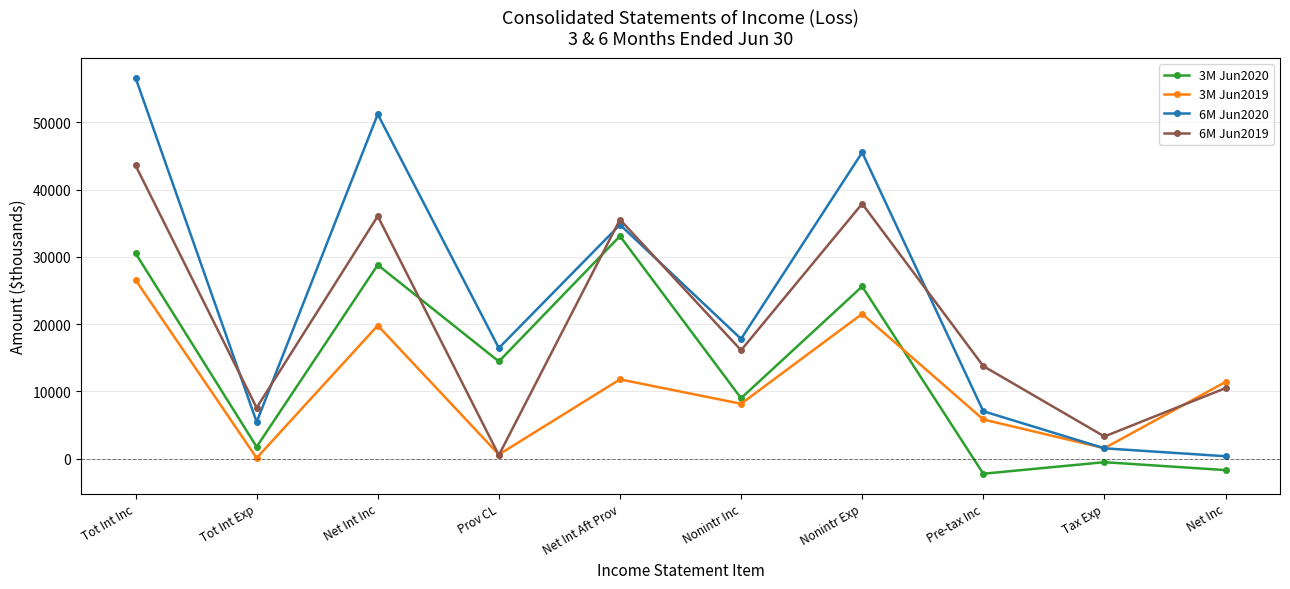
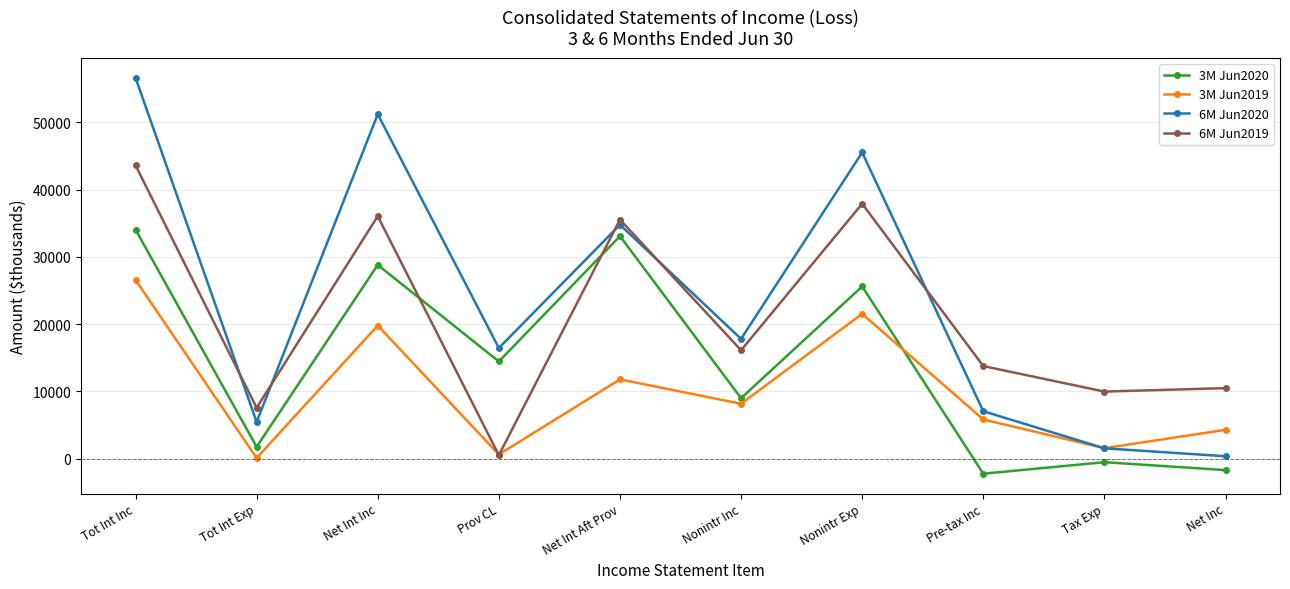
  {
    "3M Jun2020": {
-     "Tot Int Inc": 31000,
+     "Tot Int Inc": 34000,
      "Tot Int Exp": 2000,
      "Net Int Inc": 29000,
      "Prov CL": 14000,
      "Net Int Aft Prov": 33000,
      "Nonintr Inc": 9000,
      "Nonintr Exp": 26000,
      "Pre-tax Inc": -2000,
      "Tax Exp": -1000,
      "Net Inc": -2000
    },
    "3M Jun2019": {
      "Tot Int Inc": 27000,
      "Tot Int Exp": 0,
      "Net Int Inc": 20000,
      "Net Int Aft Prov": 12000,
      "Nonintr Inc": 8000,
      "Nonintr Exp": 22000,
      "Pre-tax Inc": 6000,
-     "Net Inc": 11000
+     "Net Inc": 4000
    },
    "6M Jun2020": {
      "Tot Int Inc": 57000,
      "Tot Int Exp": 5000,
      "Net Int Inc": 51000,
      "Prov CL": 16000,
      "Net Int Aft Prov": 35000,
      "Nonintr Inc": 18000,
      "Nonintr Exp": 46000,
      "Pre-tax Inc": 7000,
      "Net Inc": 0
    },
    "6M Jun2019": {
      "Tot Int Inc": 44000,
      "Tot Int Exp": 8000,
      "Net Int Inc": 36000,
      "Net Int Aft Prov": 36000,
      "Nonintr Inc": 16000,
      "Nonintr Exp": 38000,
      "Pre-tax Inc": 14000,
-     "Tax Exp": 3000,
+     "Tax Exp": 10000,
      "Net Inc": 10000
    }
  }
